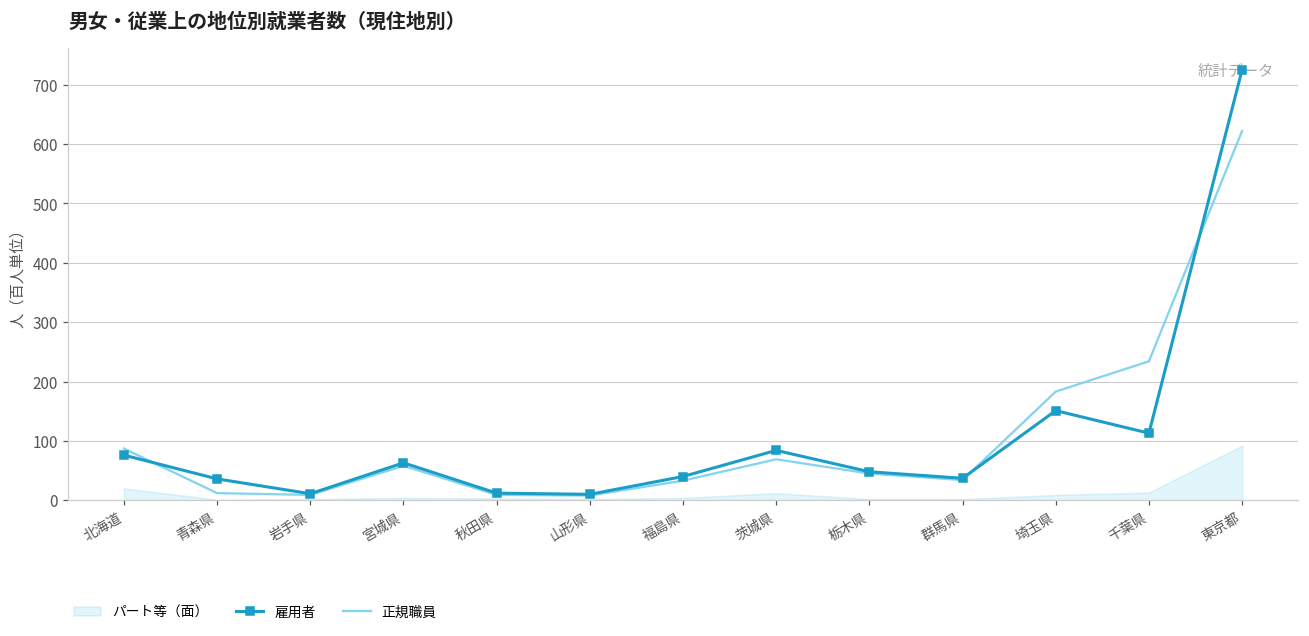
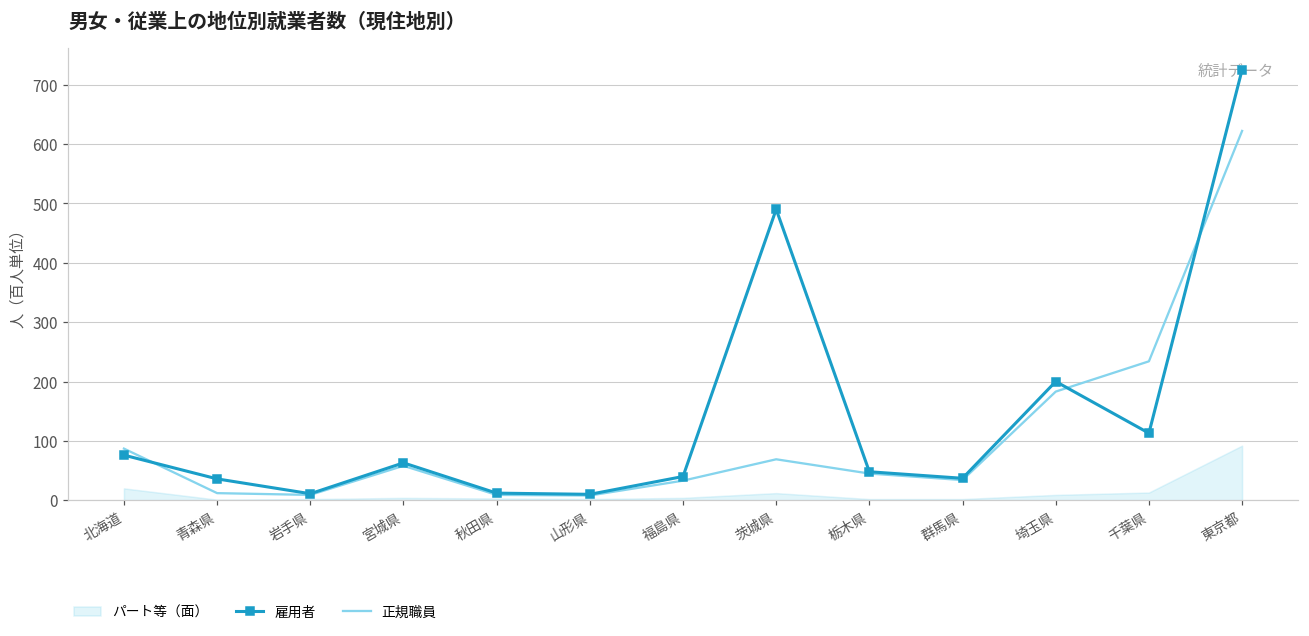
  {
    "雇用者": {
      "北海道": 80,
      "青森県": 40,
      "宮城県": 60,
      "福島県": 40,
-     "茨城県": 80,
-     "埼玉県": 150,
+     "茨城県": 490,
+     "埼玉県": 200,
      "千葉県": 110,
      "東京都": 730
    }
  }
